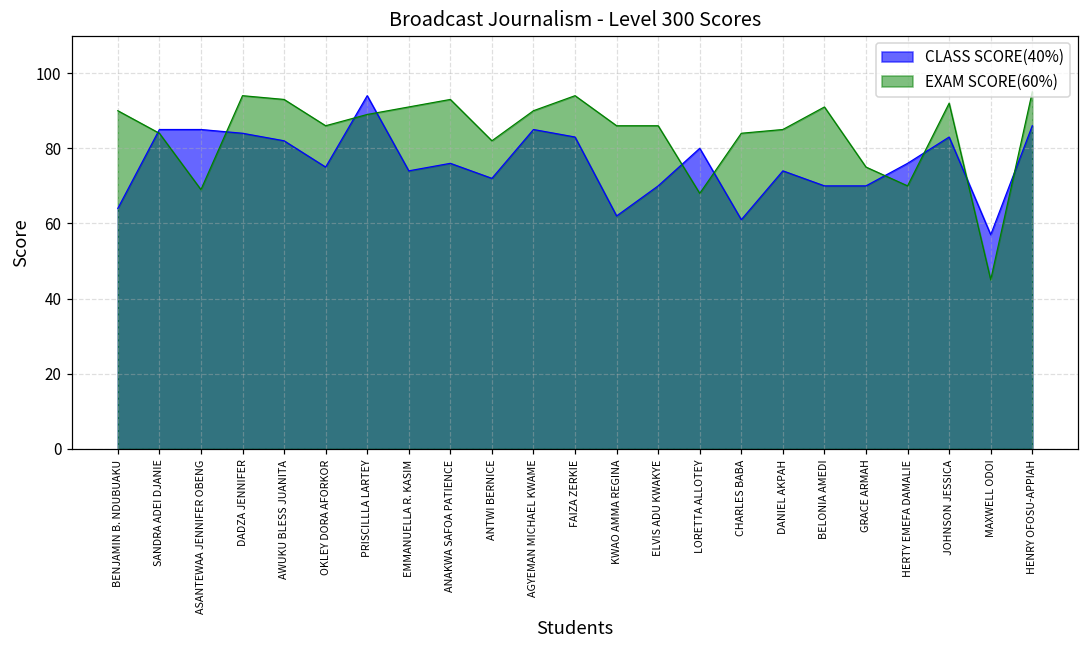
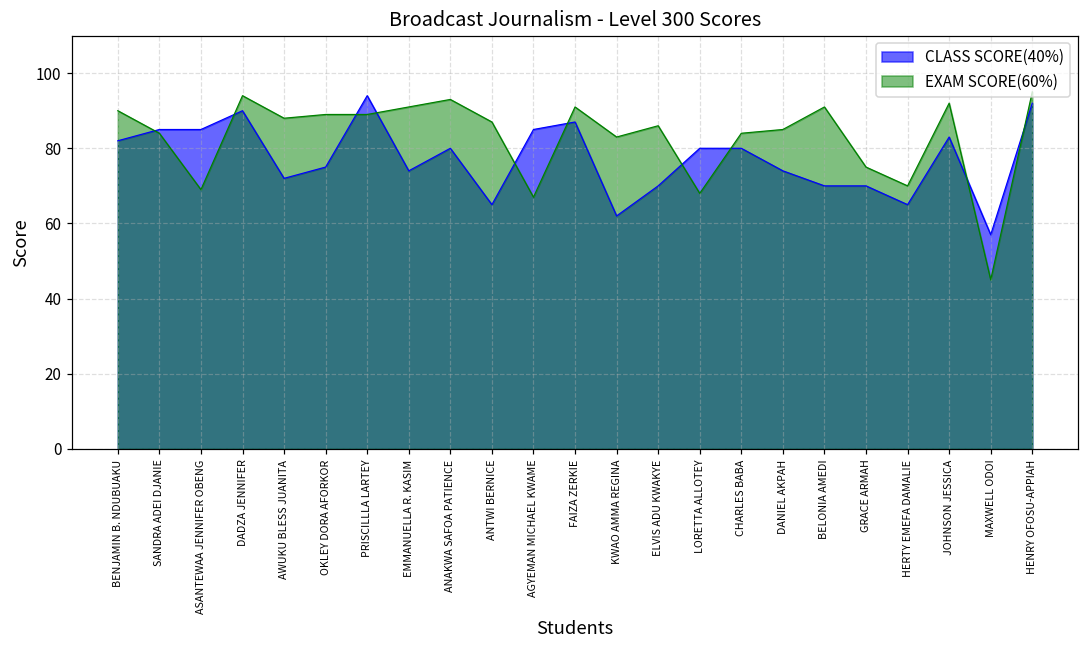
  {
    "CLASS SCORE(40%)": {
-     "BENJAMIN B. NDUBUAKU": 64,
+     "BENJAMIN B. NDUBUAKU": 82,
      "SANDRA ADEI DJANIE": 85,
      "ASANTEWAA JENNIFER OBENG": 85,
-     "DADZA JENNIFER": 84,
-     "AWUKU BLESS JUANITA": 82,
+     "DADZA JENNIFER": 90,
+     "AWUKU BLESS JUANITA": 72,
      "OKLEY DORA AFORKOR": 75,
      "PRISCILLLA LARTEY": 94,
      "EMMANUELLA R. KASIM": 74,
-     "ANAKWA SAFOA PATIENCE": 76,
-     "ANTWI BERNICE": 72,
+     "ANAKWA SAFOA PATIENCE": 80,
+     "ANTWI BERNICE": 65,
      "AGYEMAN MICHAEL KWAME": 85,
-     "FAIZA ZERKIE": 83,
+     "FAIZA ZERKIE": 87,
      "KWAO AMMA REGINA": 62,
      "ELVIS ADU KWAKYE": 70,
      "LORETTA ALLOTEY": 80,
-     "CHARLES BABA": 61,
+     "CHARLES BABA": 80,
      "DANIEL AKPAH": 74,
      "BELONIA AMEDI": 70,
      "GRACE ARMAH": 70,
-     "HERTY EMEFA DAMALIE": 76,
+     "HERTY EMEFA DAMALIE": 65,
      "JOHNSON JESSICA": 83,
      "MAXWELL ODOI": 57,
-     "HENRY OFOSU-APPIAH": 86
+     "HENRY OFOSU-APPIAH": 92
    },
    "EXAM SCORE(60%)": {
      "BENJAMIN B. NDUBUAKU": 90,
      "SANDRA ADEI DJANIE": 84,
      "ASANTEWAA JENNIFER OBENG": 69,
      "DADZA JENNIFER": 94,
-     "AWUKU BLESS JUANITA": 93,
-     "OKLEY DORA AFORKOR": 86,
+     "AWUKU BLESS JUANITA": 88,
+     "OKLEY DORA AFORKOR": 89,
      "PRISCILLLA LARTEY": 89,
      "EMMANUELLA R. KASIM": 91,
      "ANAKWA SAFOA PATIENCE": 93,
-     "ANTWI BERNICE": 82,
-     "AGYEMAN MICHAEL KWAME": 90,
-     "FAIZA ZERKIE": 94,
-     "KWAO AMMA REGINA": 86,
+     "ANTWI BERNICE": 87,
+     "AGYEMAN MICHAEL KWAME": 67,
+     "FAIZA ZERKIE": 91,
+     "KWAO AMMA REGINA": 83,
      "ELVIS ADU KWAKYE": 86,
      "LORETTA ALLOTEY": 68,
      "CHARLES BABA": 84,
      "DANIEL AKPAH": 85,
      "BELONIA AMEDI": 91,
      "GRACE ARMAH": 75,
      "HERTY EMEFA DAMALIE": 70,
      "JOHNSON JESSICA": 92,
      "MAXWELL ODOI": 45
    }
  }
